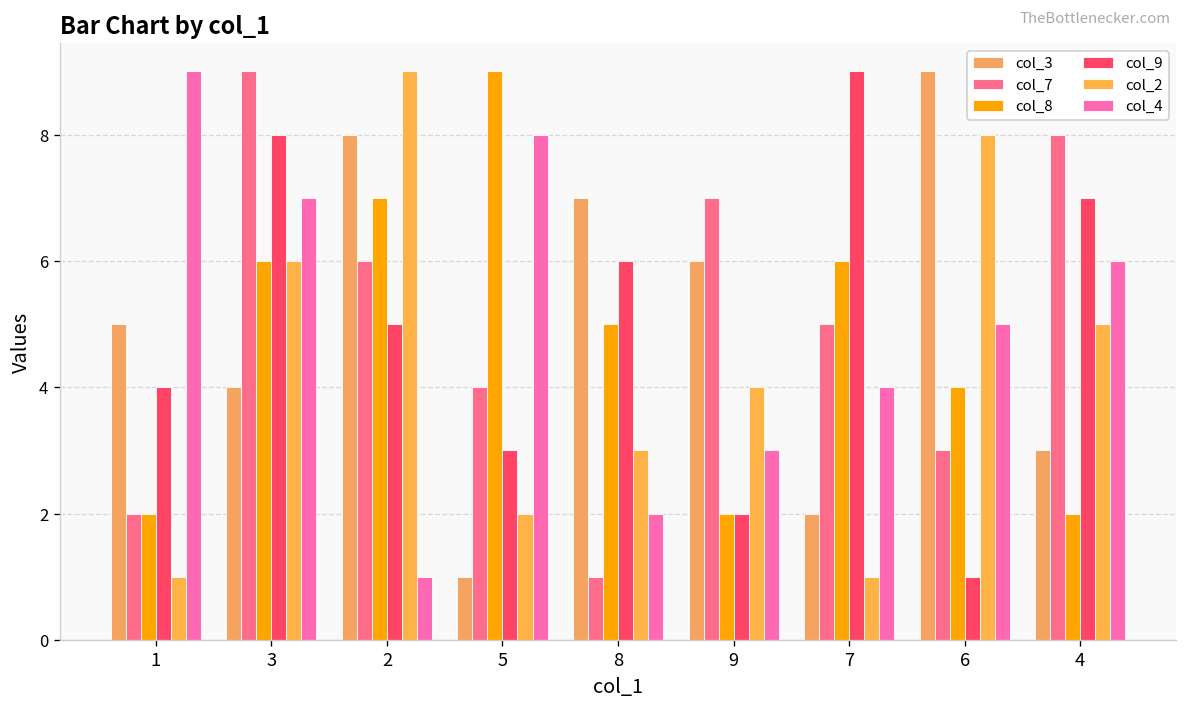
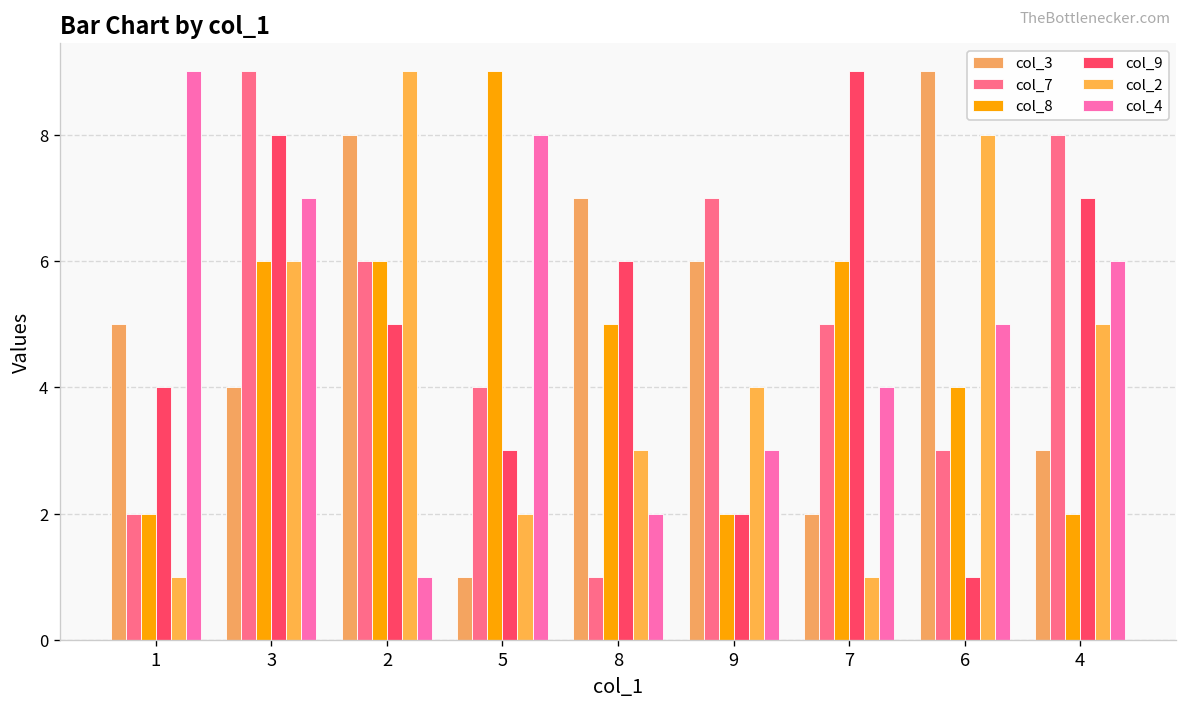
  {
    "col_8": {
      "1": 2,
      "3": 6,
-     "2": 7,
+     "2": 6,
      "5": 9,
      "8": 5,
      "9": 2,
      "7": 6,
      "6": 4,
      "4": 2
    }
  }
